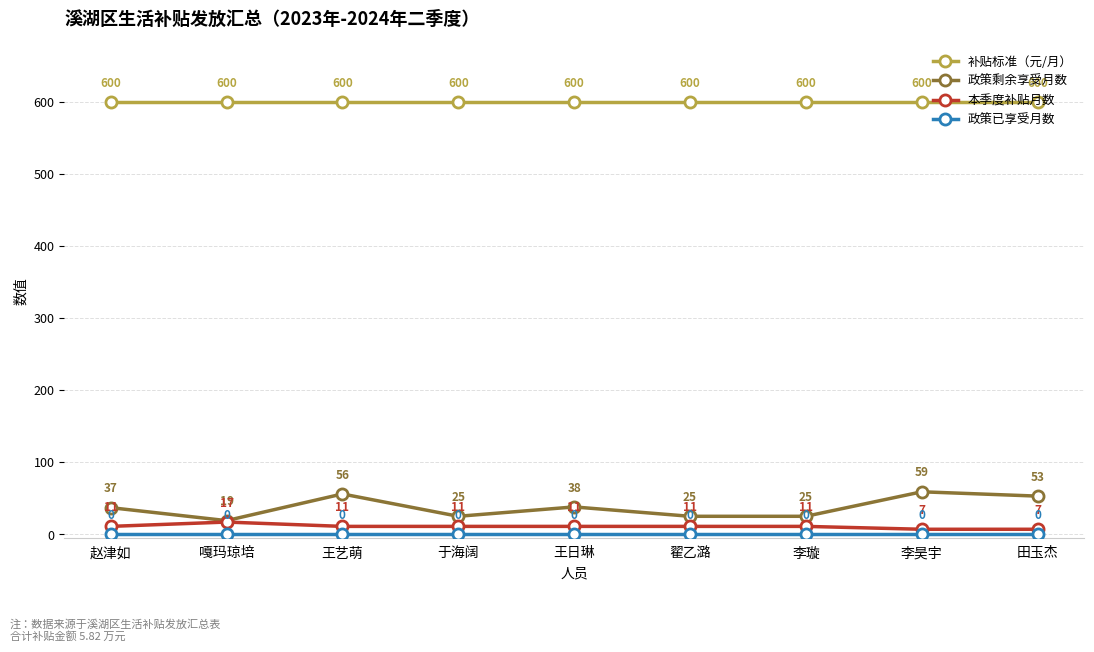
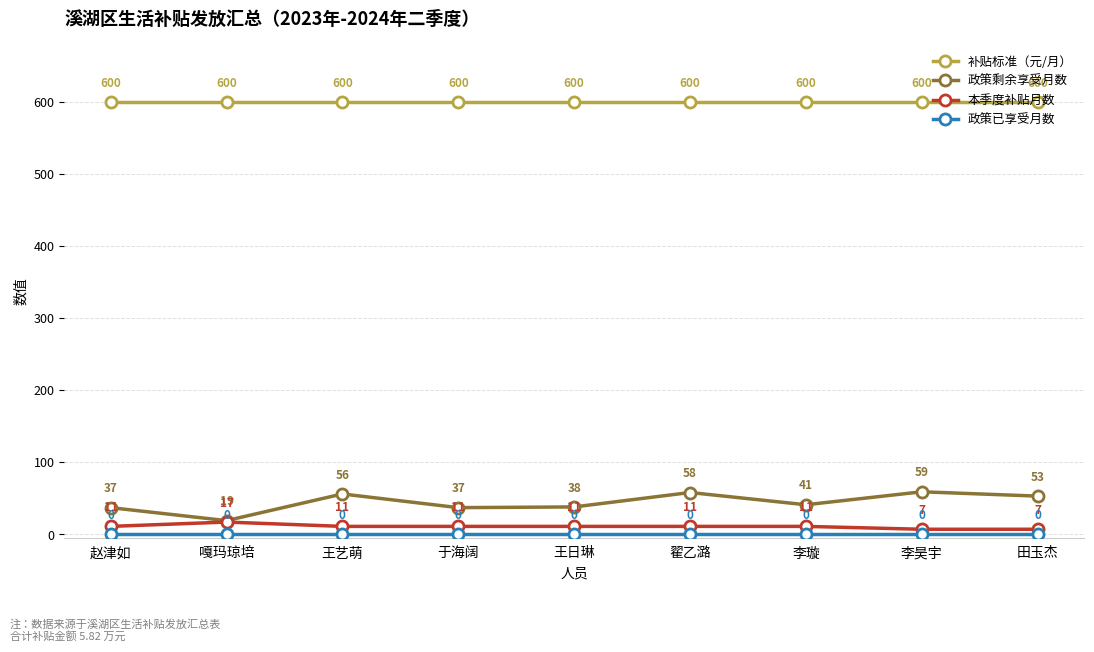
  {
    "补贴标准（元/月）": {
      "赵津如": 600,
      "嘎玛琼培": 600,
      "王艺萌": 600,
      "于海阔": 600,
      "王日琳": 600,
      "翟乙潞": 600,
      "李璇": 600,
      "李昊宇": 600,
      "田玉杰": 600
    },
    "政策剩余享受月数": {
      "赵津如": 37,
      "王艺萌": 56,
-     "于海阔": 25,
+     "于海阔": 37,
      "王日琳": 38,
-     "翟乙潞": 25,
-     "李璇": 25,
+     "翟乙潞": 58,
+     "李璇": 41,
      "李昊宇": 59,
      "田玉杰": 53
    }
  }
